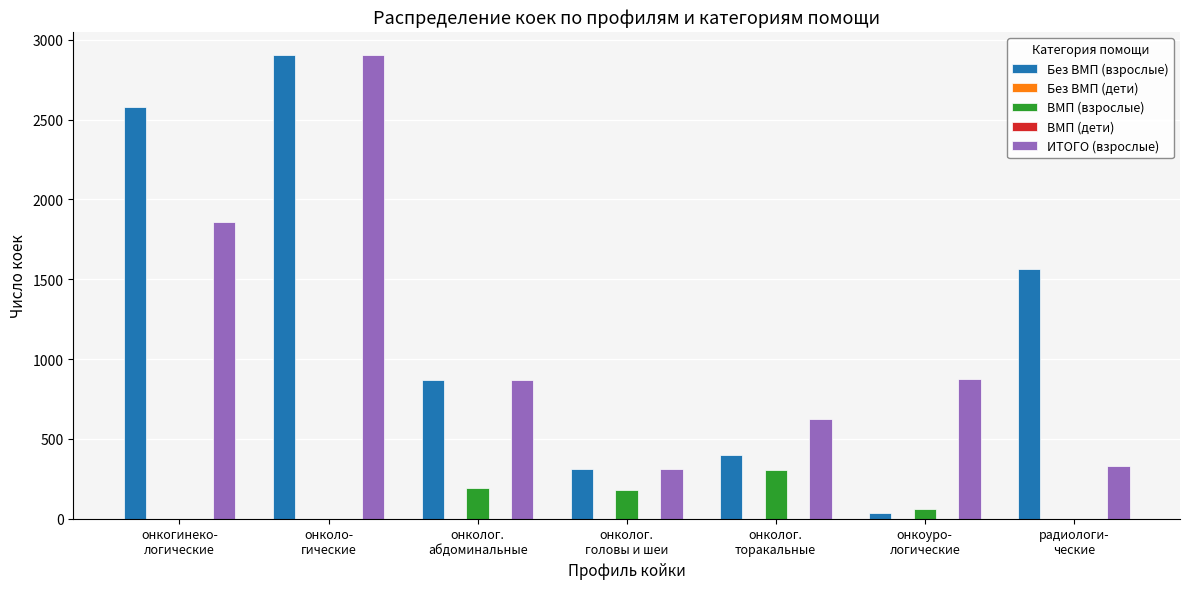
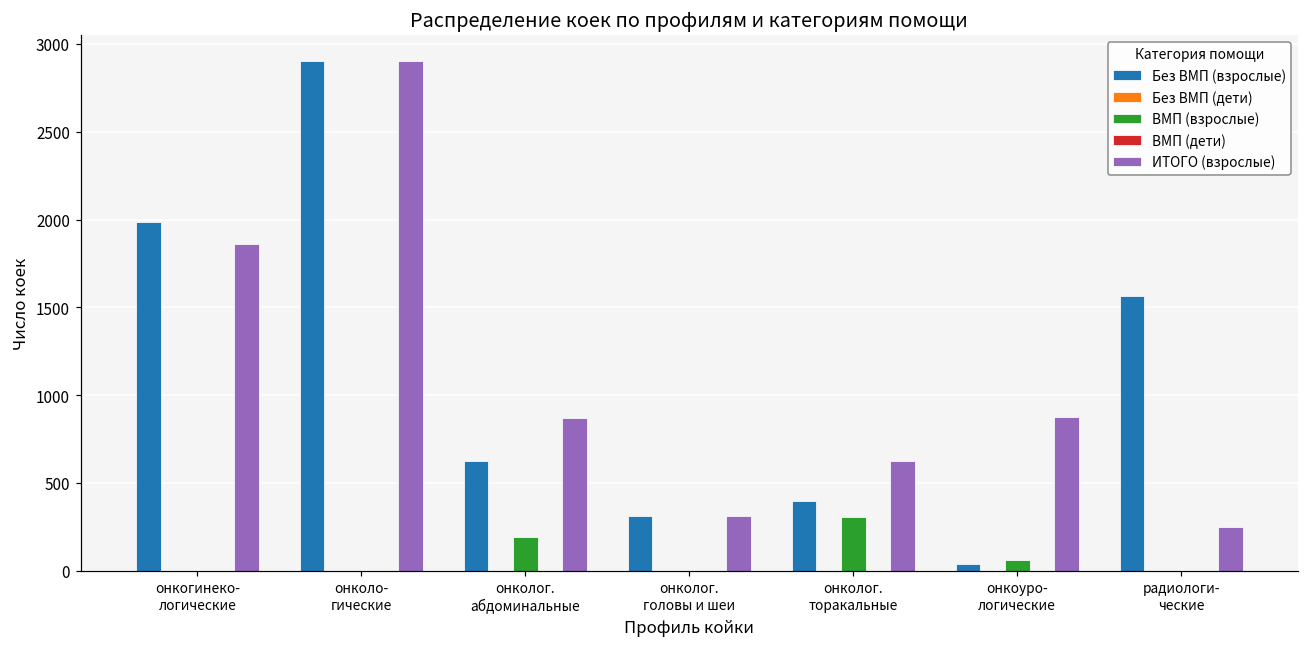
  {
    "Без ВМП (взрослые)": {
-     "онкогинеко- логические": 2580,
+     "онкогинеко- логические": 1990,
      "онколо- гические": 2910,
-     "онколог. абдоминальные": 870,
+     "онколог. абдоминальные": 620,
      "онколог. головы и шеи": 310,
      "онколог. торакальные": 400,
      "онкоуро- логические": 40,
      "радиологи- ческие": 1570
    },
    "Без ВМП (дети)": {
      "онкогинеко- логические": 0,
      "онколо- гические": 0,
      "онколог. абдоминальные": 0,
      "онколог. головы и шеи": 0,
      "онколог. торакальные": 0,
      "онкоуро- логические": 0,
      "радиологи- ческие": 0
    },
    "ВМП (взрослые)": {
      "онкогинеко- логические": 0,
      "онколо- гические": 0,
      "онколог. абдоминальные": 190,
-     "онколог. головы и шеи": 180,
+     "онколог. головы и шеи": 0,
      "онколог. торакальные": 310,
      "онкоуро- логические": 60,
      "радиологи- ческие": 0
    },
    "ВМП (дети)": {
      "онкогинеко- логические": 0,
      "онколо- гические": 0,
      "онколог. абдоминальные": 0,
      "онколог. головы и шеи": 0,
      "онколог. торакальные": 0,
      "онкоуро- логические": 0,
      "радиологи- ческие": 0
    },
    "ИТОГО (взрослые)": {
      "онкогинеко- логические": 1860,
      "онколо- гические": 2910,
      "онколог. абдоминальные": 870,
      "онколог. головы и шеи": 310,
      "онколог. торакальные": 620,
      "онкоуро- логические": 880,
-     "радиологи- ческие": 330
+     "радиологи- ческие": 250
    }
  }
